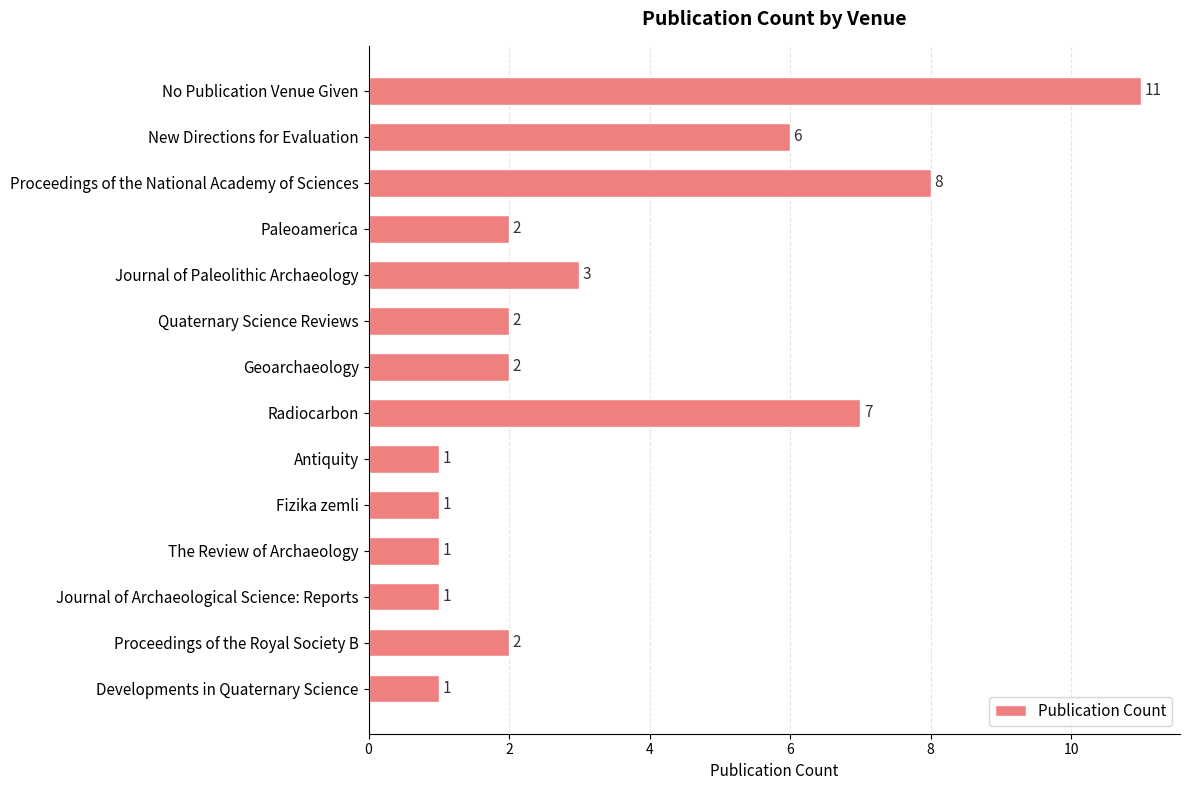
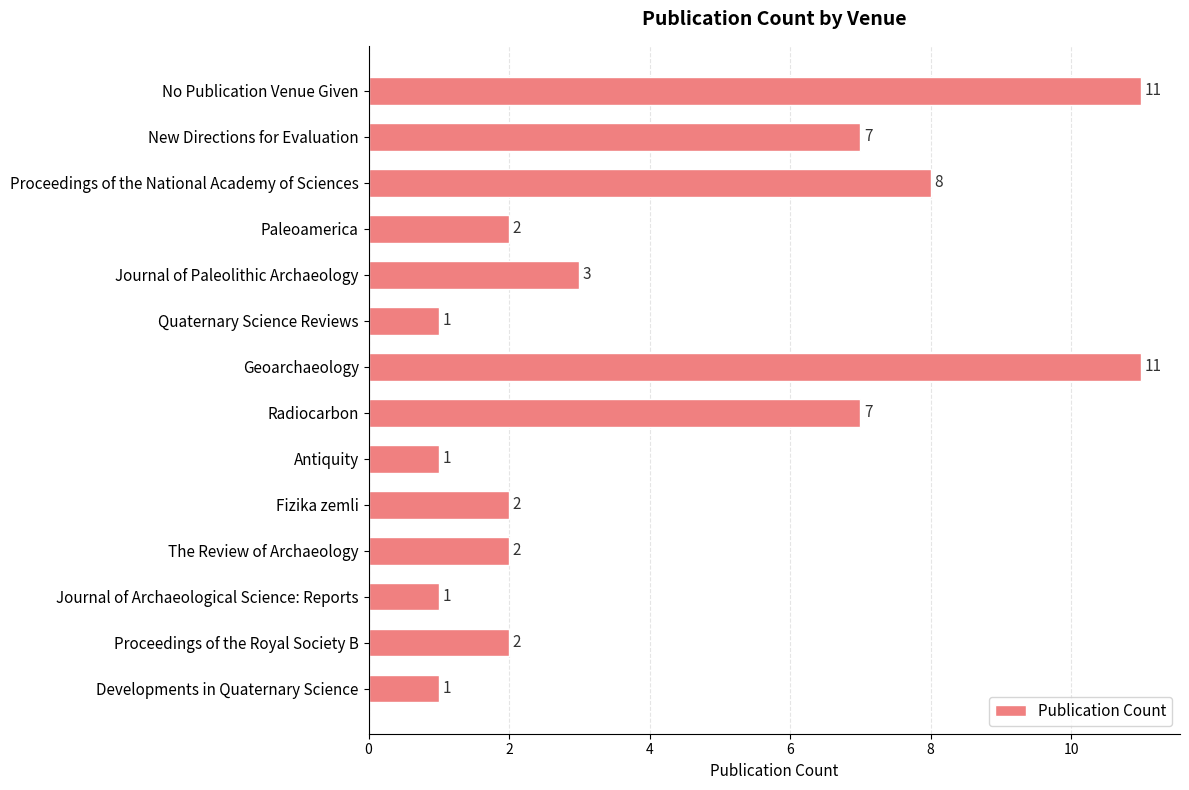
  {
    "No Publication Venue Given": 11,
-   "New Directions for Evaluation": 6,
+   "New Directions for Evaluation": 7,
    "Proceedings of the National Academy of Sciences": 8,
    "Paleoamerica": 2,
    "Journal of Paleolithic Archaeology": 3,
-   "Quaternary Science Reviews": 2,
-   "Geoarchaeology": 2,
+   "Quaternary Science Reviews": 1,
+   "Geoarchaeology": 11,
    "Radiocarbon": 7,
    "Antiquity": 1,
-   "Fizika zemli": 1,
-   "The Review of Archaeology": 1,
+   "Fizika zemli": 2,
+   "The Review of Archaeology": 2,
    "Journal of Archaeological Science: Reports": 1,
    "Proceedings of the Royal Society B": 2,
    "Developments in Quaternary Science": 1
  }
